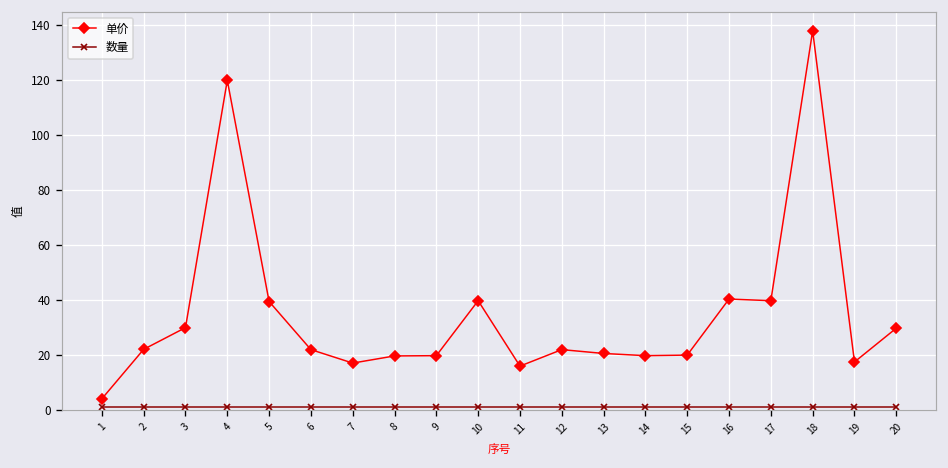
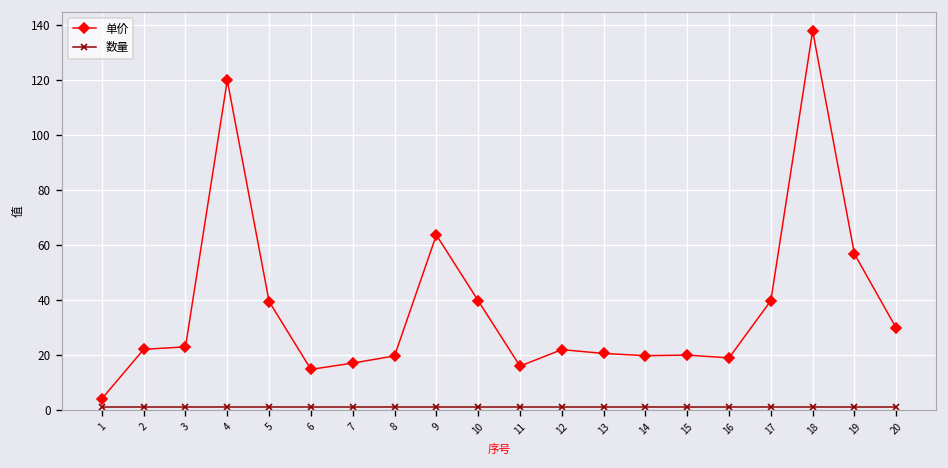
  {
    "单价": {
      "1": 4,
      "2": 22,
-     "3": 30,
+     "3": 23,
      "4": 120,
      "5": 40,
-     "6": 22,
+     "6": 15,
      "7": 17,
      "8": 20,
-     "9": 20,
+     "9": 64,
      "10": 40,
      "11": 16,
      "12": 22,
      "13": 21,
      "14": 20,
      "15": 20,
-     "16": 40,
+     "16": 19,
      "17": 40,
      "18": 138,
-     "19": 18,
+     "19": 57,
      "20": 30
    },
    "数量": {
      "1": 1,
      "2": 1,
      "3": 1,
      "4": 1,
      "5": 1,
      "6": 1,
      "7": 1,
      "8": 1,
      "9": 1,
      "10": 1,
      "11": 1,
      "12": 1,
      "13": 1,
      "14": 1,
      "15": 1,
      "16": 1,
      "17": 1,
      "18": 1,
      "19": 1,
      "20": 1
    }
  }
